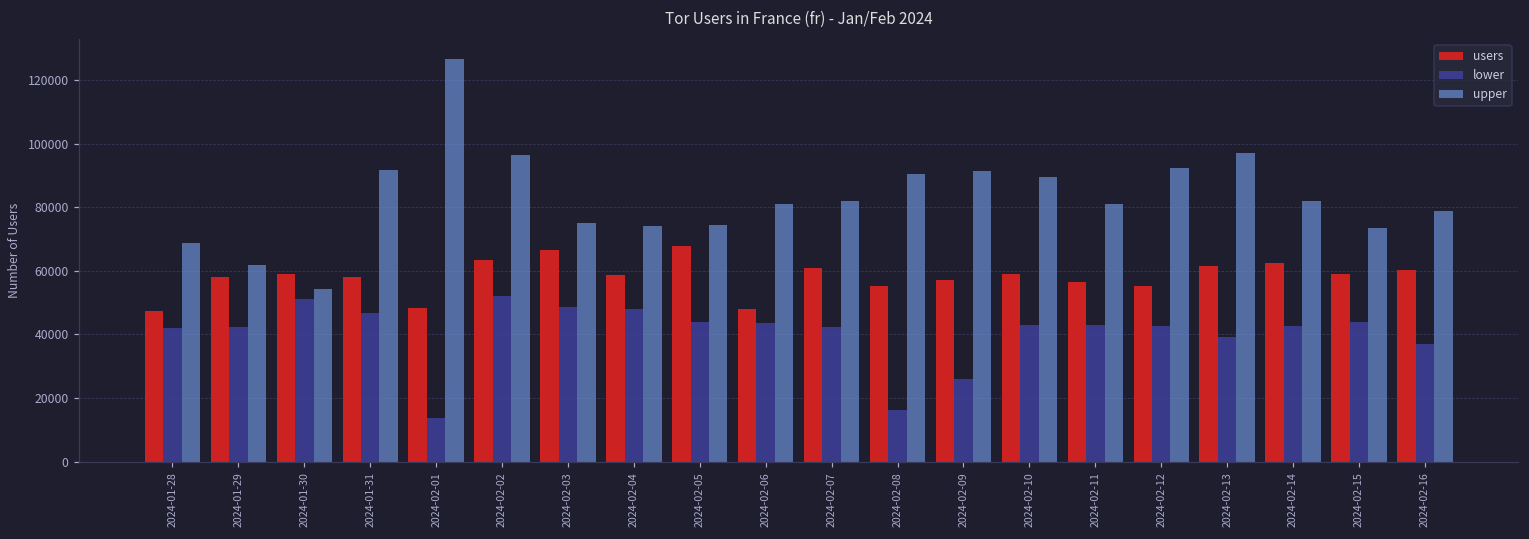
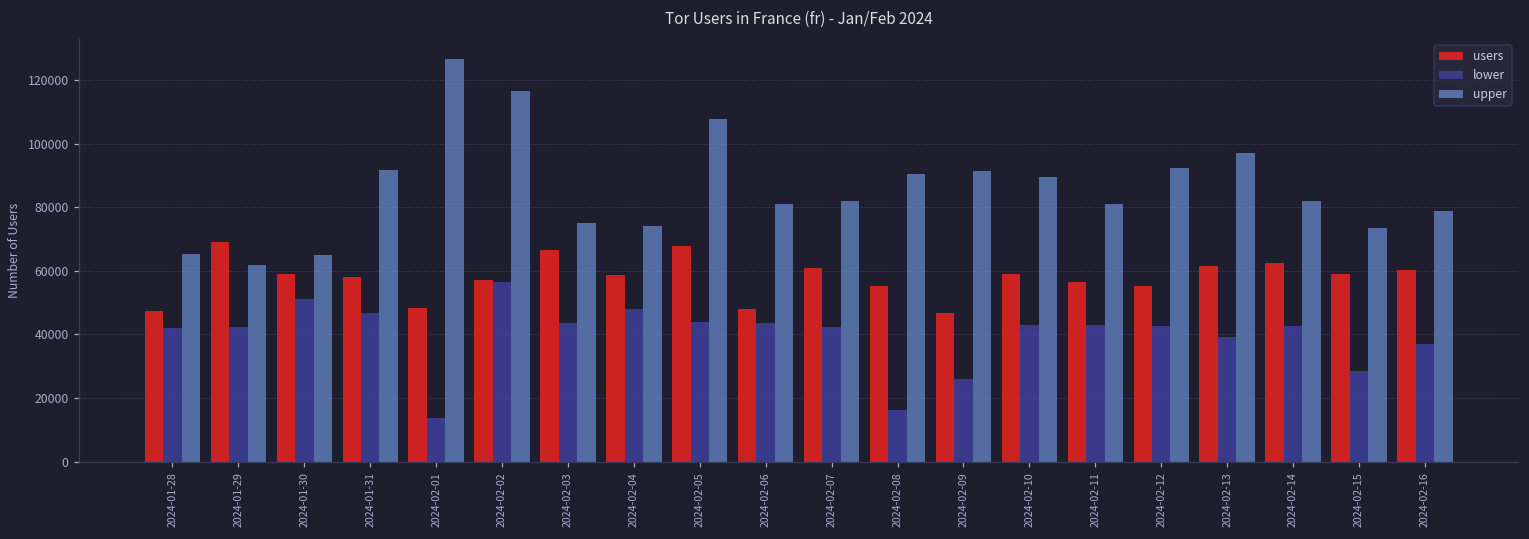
  {
    "users": {
      "2024-01-28": 47000,
-     "2024-01-29": 58000,
+     "2024-01-29": 69000,
      "2024-01-30": 59000,
      "2024-01-31": 58000,
      "2024-02-01": 48000,
-     "2024-02-02": 64000,
+     "2024-02-02": 57000,
      "2024-02-03": 66000,
      "2024-02-04": 59000,
      "2024-02-05": 68000,
      "2024-02-06": 48000,
      "2024-02-07": 61000,
      "2024-02-08": 55000,
-     "2024-02-09": 57000,
+     "2024-02-09": 47000,
      "2024-02-10": 59000,
      "2024-02-11": 56000,
      "2024-02-12": 55000,
      "2024-02-13": 61000,
      "2024-02-14": 62000,
      "2024-02-15": 59000,
      "2024-02-16": 60000
    },
    "lower": {
      "2024-01-28": 42000,
      "2024-01-29": 42000,
      "2024-01-30": 51000,
      "2024-01-31": 47000,
      "2024-02-01": 14000,
-     "2024-02-02": 52000,
-     "2024-02-03": 49000,
+     "2024-02-02": 57000,
+     "2024-02-03": 44000,
      "2024-02-04": 48000,
      "2024-02-05": 44000,
      "2024-02-06": 44000,
      "2024-02-07": 42000,
      "2024-02-08": 16000,
      "2024-02-09": 26000,
      "2024-02-10": 43000,
      "2024-02-11": 43000,
      "2024-02-12": 43000,
      "2024-02-13": 39000,
      "2024-02-14": 43000,
-     "2024-02-15": 44000,
+     "2024-02-15": 28000,
      "2024-02-16": 37000
    },
    "upper": {
-     "2024-01-28": 69000,
+     "2024-01-28": 65000,
      "2024-01-29": 62000,
-     "2024-01-30": 54000,
+     "2024-01-30": 65000,
      "2024-01-31": 92000,
      "2024-02-01": 126000,
-     "2024-02-02": 96000,
+     "2024-02-02": 116000,
      "2024-02-03": 75000,
      "2024-02-04": 74000,
-     "2024-02-05": 75000,
+     "2024-02-05": 108000,
      "2024-02-06": 81000,
      "2024-02-07": 82000,
      "2024-02-08": 91000,
      "2024-02-09": 91000,
      "2024-02-10": 89000,
      "2024-02-11": 81000,
      "2024-02-12": 92000,
      "2024-02-13": 97000,
      "2024-02-14": 82000,
      "2024-02-15": 74000,
      "2024-02-16": 79000
    }
  }
